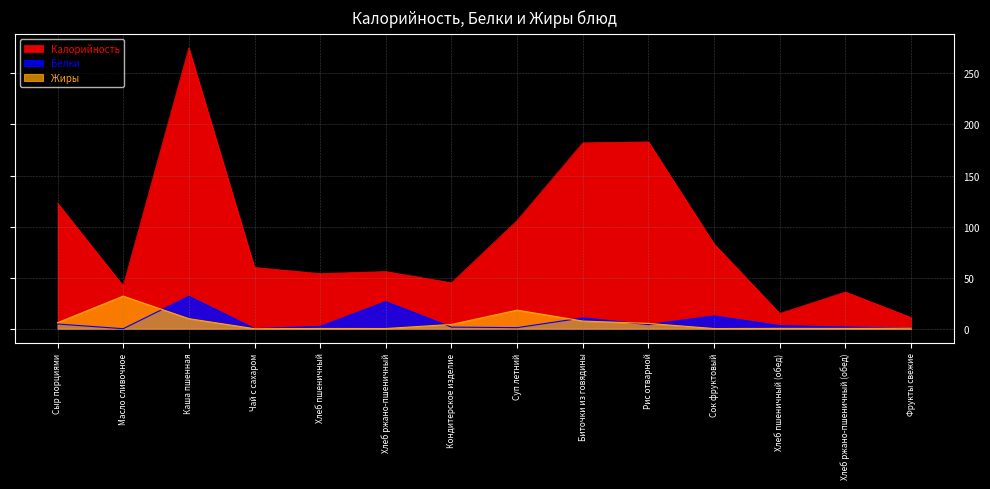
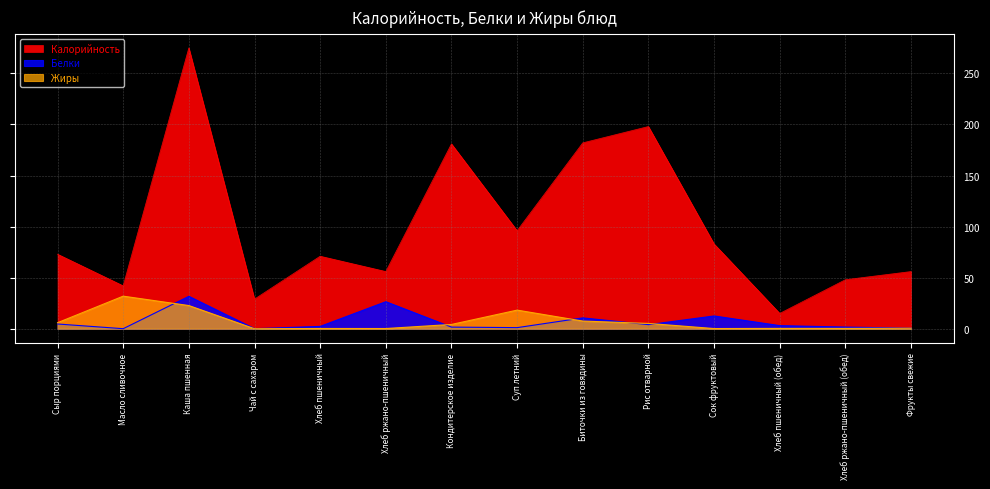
  {
    "Калорийность": {
-     "Сыр порциями": 123,
+     "Сыр порциями": 73,
      "Масло сливочное": 42,
      "Каша пшенная": 275,
-     "Чай с сахаром": 60,
-     "Хлеб пшеничный": 54,
+     "Чай с сахаром": 29,
+     "Хлеб пшеничный": 71,
      "Хлеб ржано-пшеничный": 56,
-     "Кондитерское изделие": 45,
-     "Суп летний": 106,
+     "Кондитерское изделие": 181,
+     "Суп летний": 96,
      "Биточки из говядины": 182,
-     "Рис отварной": 183,
+     "Рис отварной": 198,
      "Сок фруктовый": 83,
      "Хлеб пшеничный (обед)": 15,
-     "Хлеб ржано-пшеничный (обед)": 36,
-     "Фрукты свежие": 11
+     "Хлеб ржано-пшеничный (обед)": 48,
+     "Фрукты свежие": 56
    },
    "Белки": {
      "Масло сливочное": 0,
      "Каша пшенная": 32,
      "Хлеб ржано-пшеничный": 26,
      "Кондитерское изделие": 2,
      "Суп летний": 1,
      "Биточки из говядины": 11,
      "Сок фруктовый": 13,
      "Хлеб пшеничный (обед)": 3
    },
    "Жиры": {
      "Масло сливочное": 32,
-     "Каша пшенная": 10,
+     "Каша пшенная": 23,
      "Хлеб ржано-пшеничный": 0,
      "Кондитерское изделие": 4,
      "Суп летний": 18,
      "Биточки из говядины": 8,
      "Сок фруктовый": 0,
      "Хлеб пшеничный (обед)": 0
    }
  }
